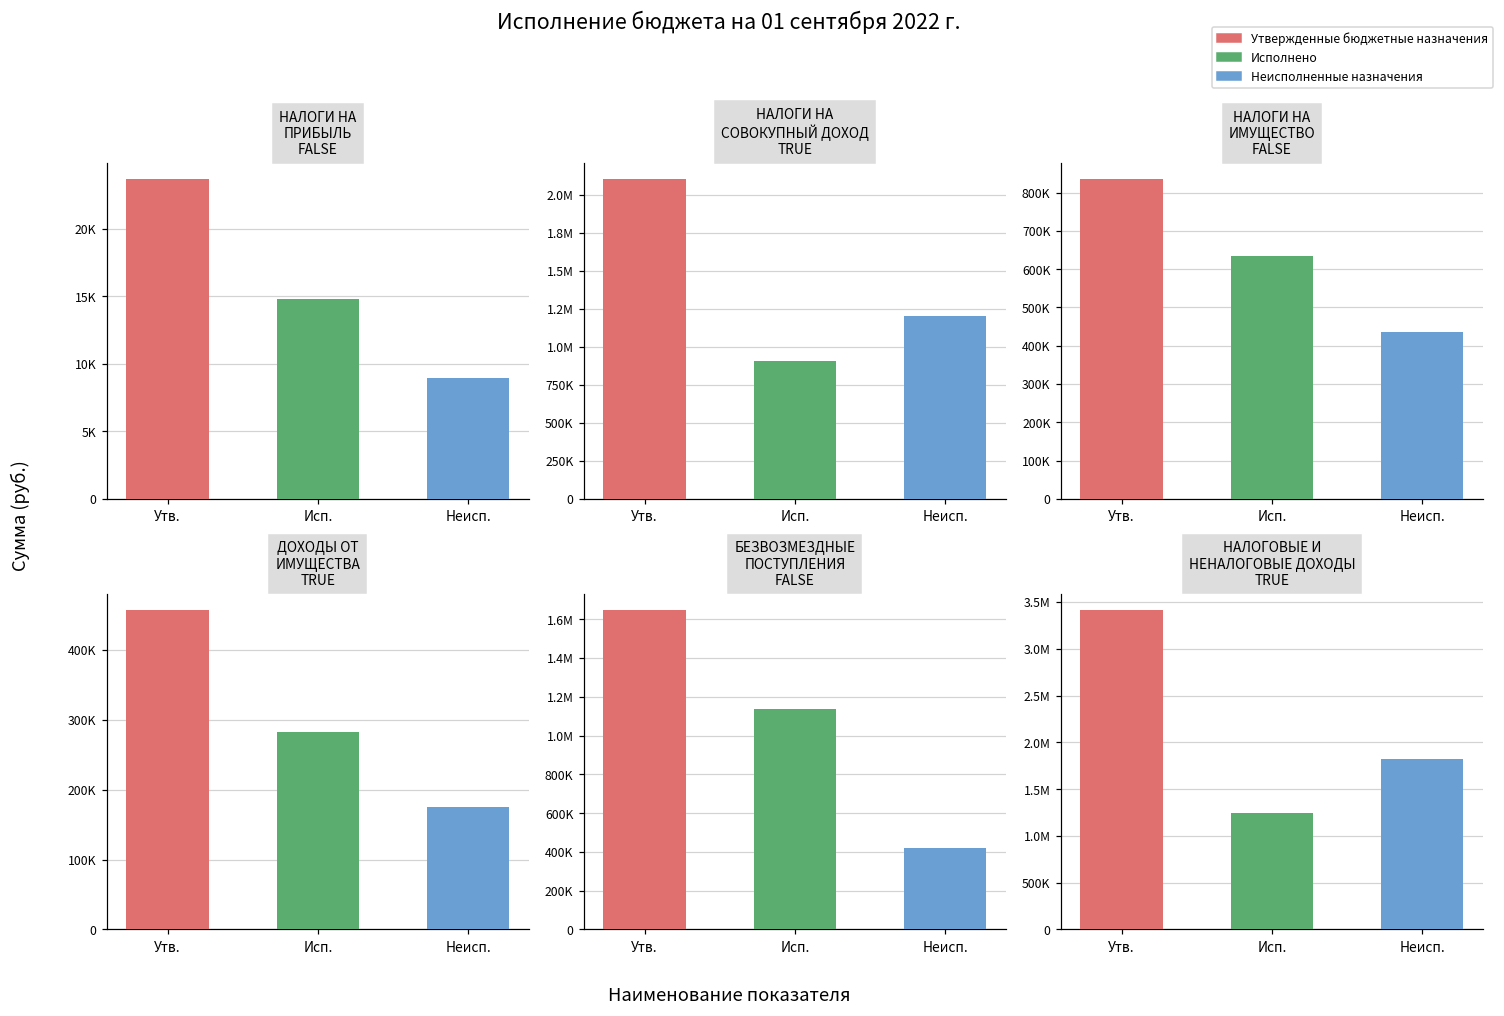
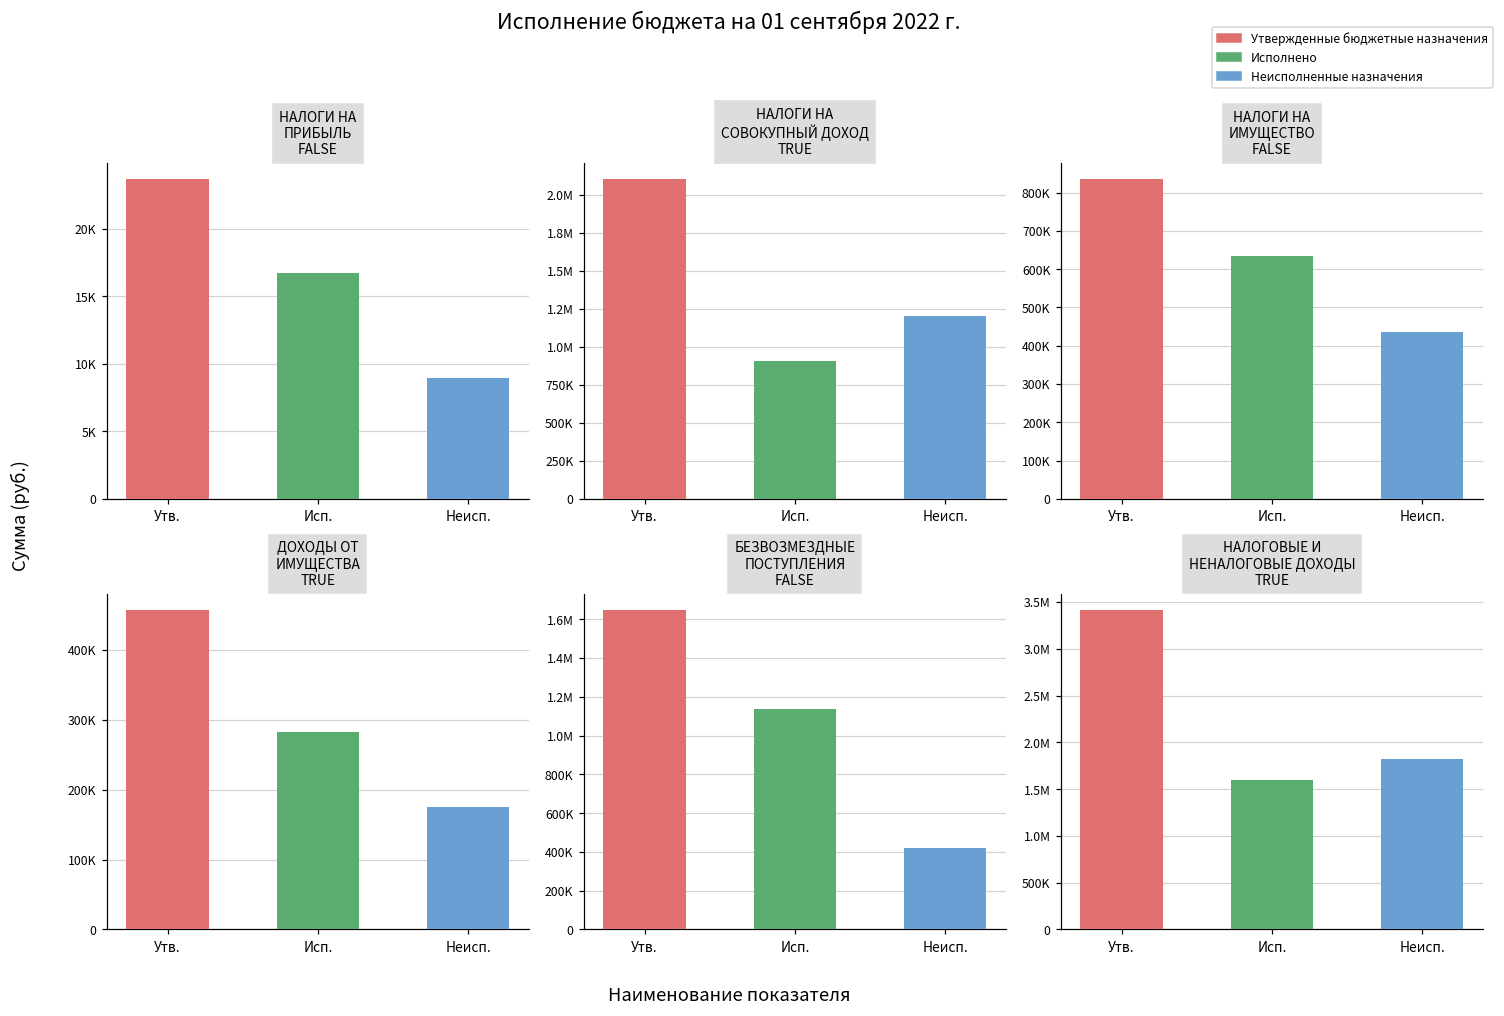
  {
    "НАЛОГИ НА ПРИБЫЛЬ FALSE": {
      "Утв.": 23700,
-     "Исп.": 14800,
+     "Исп.": 16700,
      "Неисп.": 8900
    },
    "НАЛОГИ НА ИМУЩЕСТВО FALSE": {
      "Утв.": 840000,
      "Исп.": 640000,
      "Неисп.": 440000
    },
    "ДОХОДЫ ОТ ИМУЩЕСТВА TRUE": {
      "Утв.": 460000,
      "Исп.": 280000,
      "Неисп.": 180000
    },
    "БЕЗВОЗМЕЗДНЫЕ ПОСТУПЛЕНИЯ FALSE": {
      "Утв.": 1650000,
      "Исп.": 1140000,
      "Неисп.": 420000
    },
    "НАЛОГОВЫЕ И НЕНАЛОГОВЫЕ ДОХОДЫ TRUE": {
      "Утв.": 3400000,
-     "Исп.": 1200000,
+     "Исп.": 1600000,
      "Неисп.": 1800000
    }
  }
